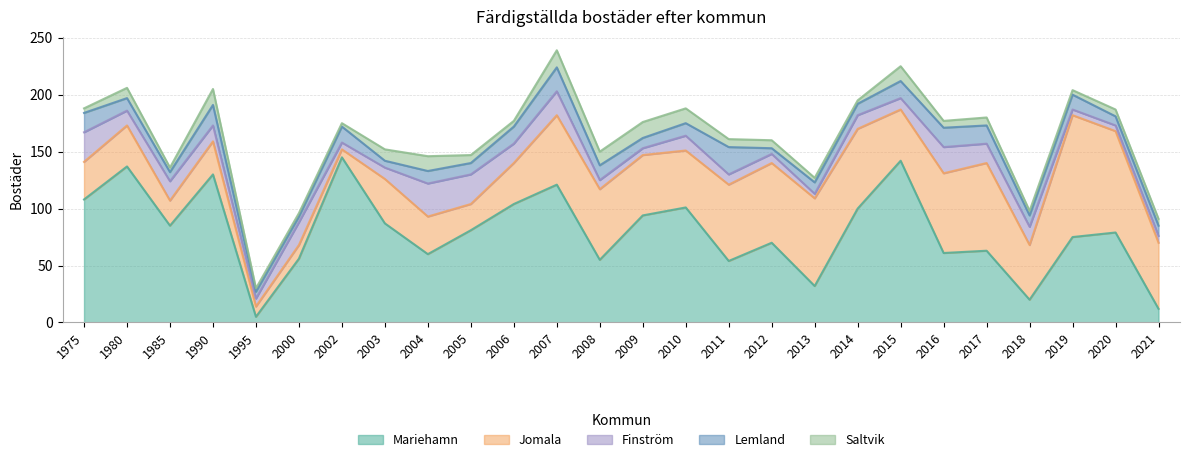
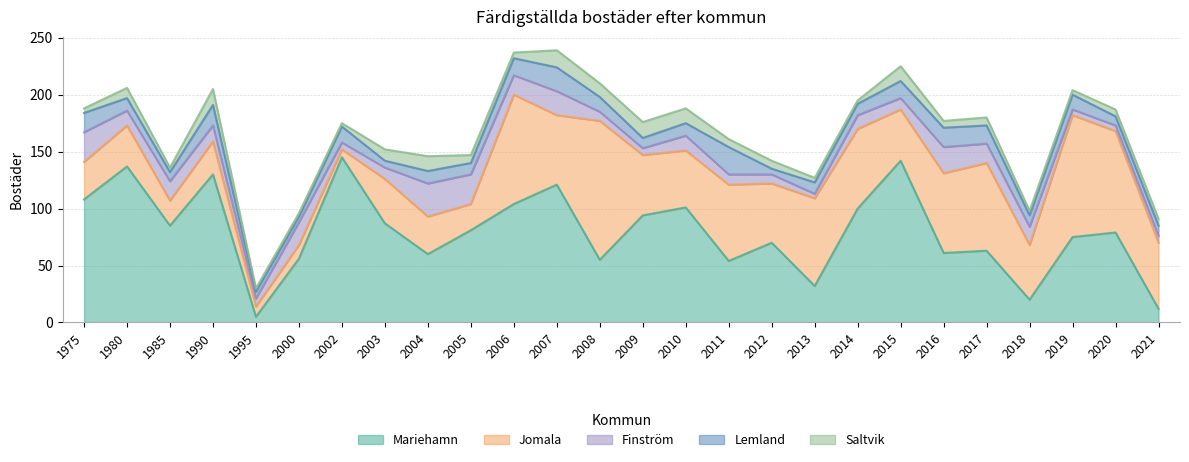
  {
    "Jomala": {
      "1975": 33,
      "1980": 36,
      "1985": 22,
      "1990": 29,
      "1995": 9,
      "2000": 12,
      "2002": 7,
      "2003": 39,
      "2004": 33,
      "2005": 23,
-     "2006": 36,
+     "2006": 96,
      "2007": 61,
-     "2008": 62,
+     "2008": 122,
      "2009": 53,
      "2010": 50,
      "2011": 67,
-     "2012": 70,
+     "2012": 52,
      "2013": 77,
      "2014": 70,
      "2015": 45,
      "2016": 70,
      "2017": 77,
      "2018": 48,
      "2019": 107,
      "2020": 89,
      "2021": 58
    }
  }
